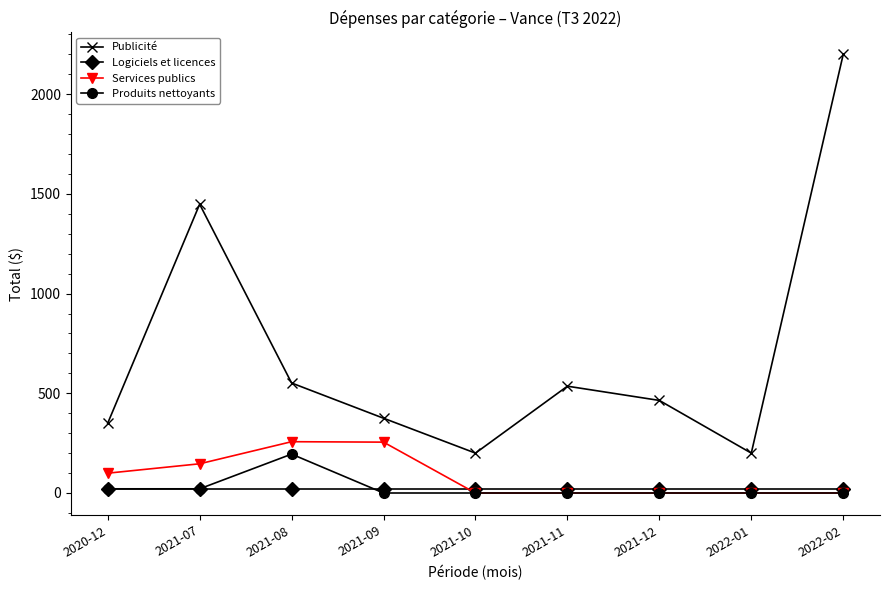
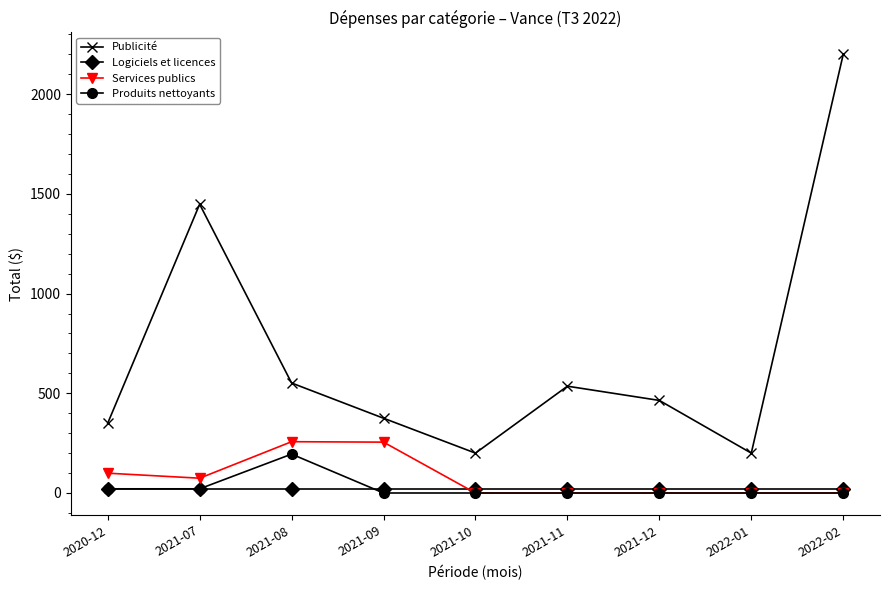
  {
    "Services publics": {
      "2020-12": 100,
-     "2021-07": 150,
+     "2021-07": 70,
      "2021-08": 260,
      "2021-09": 260
    }
  }
